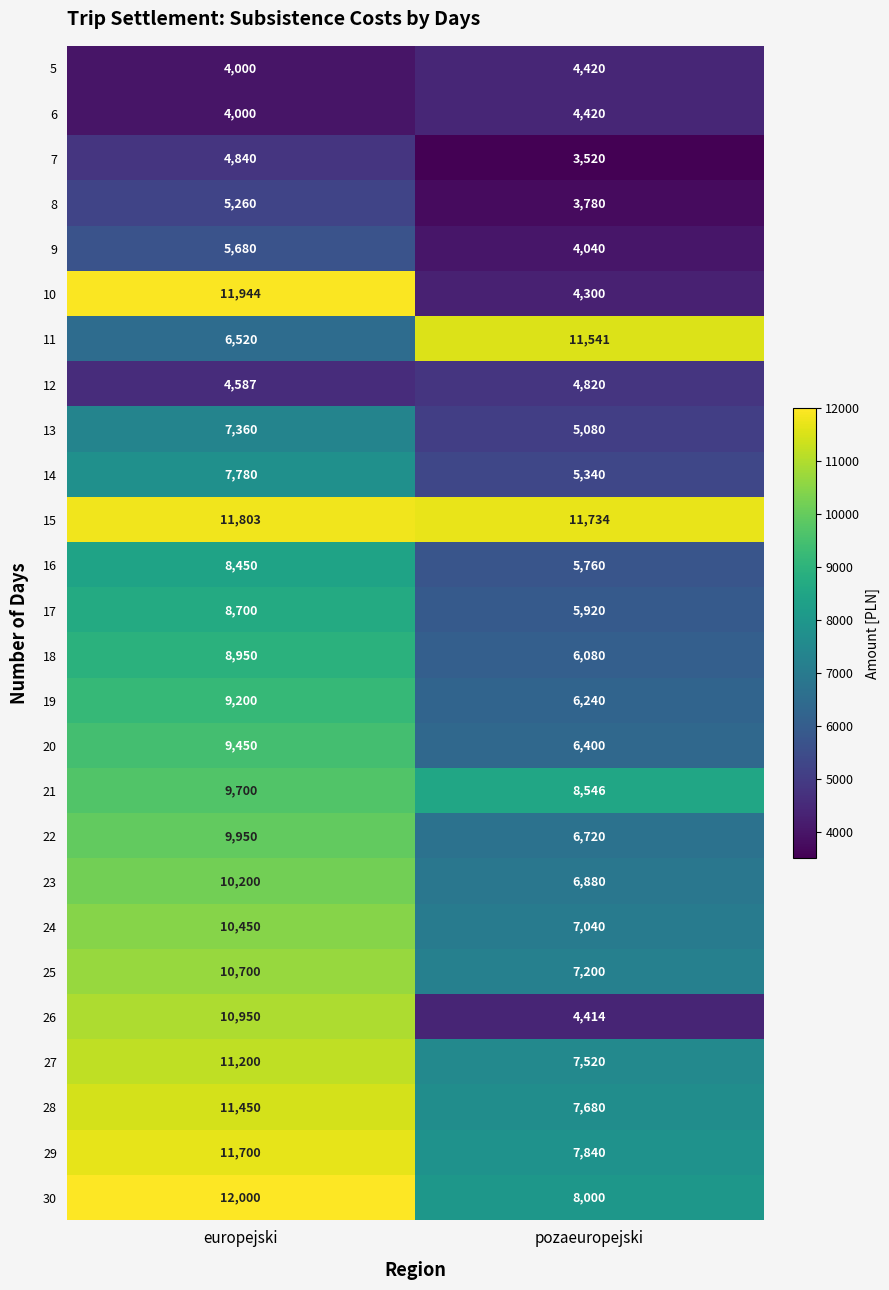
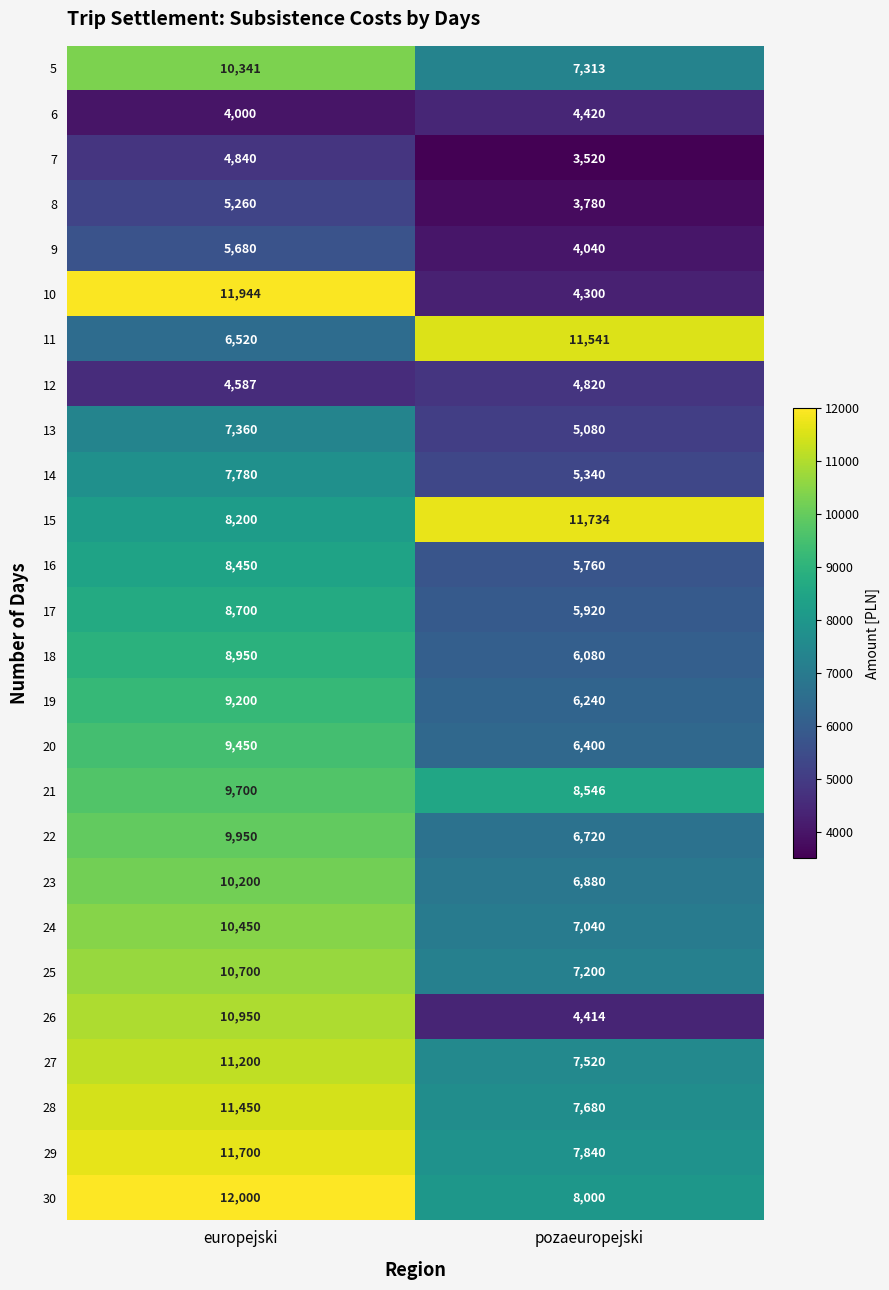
  {
    "5": {
-     "europejski": "4,000",
-     "pozaeuropejski": "4,420"
+     "europejski": "10,341",
+     "pozaeuropejski": "7,313"
    },
    "6": {
      "europejski": "4,000",
      "pozaeuropejski": "4,420"
    },
    "7": {
      "europejski": "4,840",
      "pozaeuropejski": "3,520"
    },
    "8": {
      "europejski": "5,260",
      "pozaeuropejski": "3,780"
    },
    "9": {
      "europejski": "5,680",
      "pozaeuropejski": "4,040"
    },
    "10": {
      "europejski": "11,944",
      "pozaeuropejski": "4,300"
    },
    "11": {
      "europejski": "6,520",
      "pozaeuropejski": "11,541"
    },
    "12": {
      "europejski": "4,587",
      "pozaeuropejski": "4,820"
    },
    "13": {
      "europejski": "7,360",
      "pozaeuropejski": "5,080"
    },
    "14": {
      "europejski": "7,780",
      "pozaeuropejski": "5,340"
    },
    "15": {
-     "europejski": "11,803",
+     "europejski": "8,200",
      "pozaeuropejski": "11,734"
    },
    "16": {
      "europejski": "8,450",
      "pozaeuropejski": "5,760"
    },
    "17": {
      "europejski": "8,700",
      "pozaeuropejski": "5,920"
    },
    "18": {
      "europejski": "8,950",
      "pozaeuropejski": "6,080"
    },
    "19": {
      "europejski": "9,200",
      "pozaeuropejski": "6,240"
    },
    "20": {
      "europejski": "9,450",
      "pozaeuropejski": "6,400"
    },
    "21": {
      "europejski": "9,700",
      "pozaeuropejski": "8,546"
    },
    "22": {
      "europejski": "9,950",
      "pozaeuropejski": "6,720"
    },
    "23": {
      "europejski": "10,200",
      "pozaeuropejski": "6,880"
    },
    "24": {
      "europejski": "10,450",
      "pozaeuropejski": "7,040"
    },
    "25": {
      "europejski": "10,700",
      "pozaeuropejski": "7,200"
    },
    "26": {
      "europejski": "10,950",
      "pozaeuropejski": "4,414"
    },
    "27": {
      "europejski": "11,200",
      "pozaeuropejski": "7,520"
    },
    "28": {
      "europejski": "11,450",
      "pozaeuropejski": "7,680"
    },
    "29": {
      "europejski": "11,700",
      "pozaeuropejski": "7,840"
    },
    "30": {
      "europejski": "12,000",
      "pozaeuropejski": "8,000"
    }
  }
